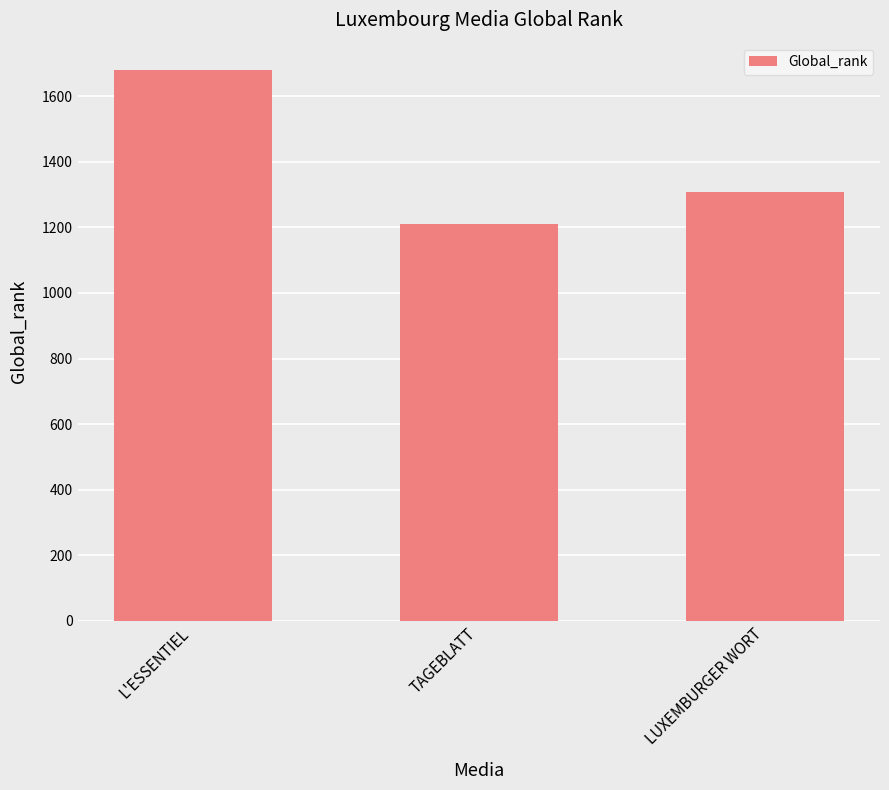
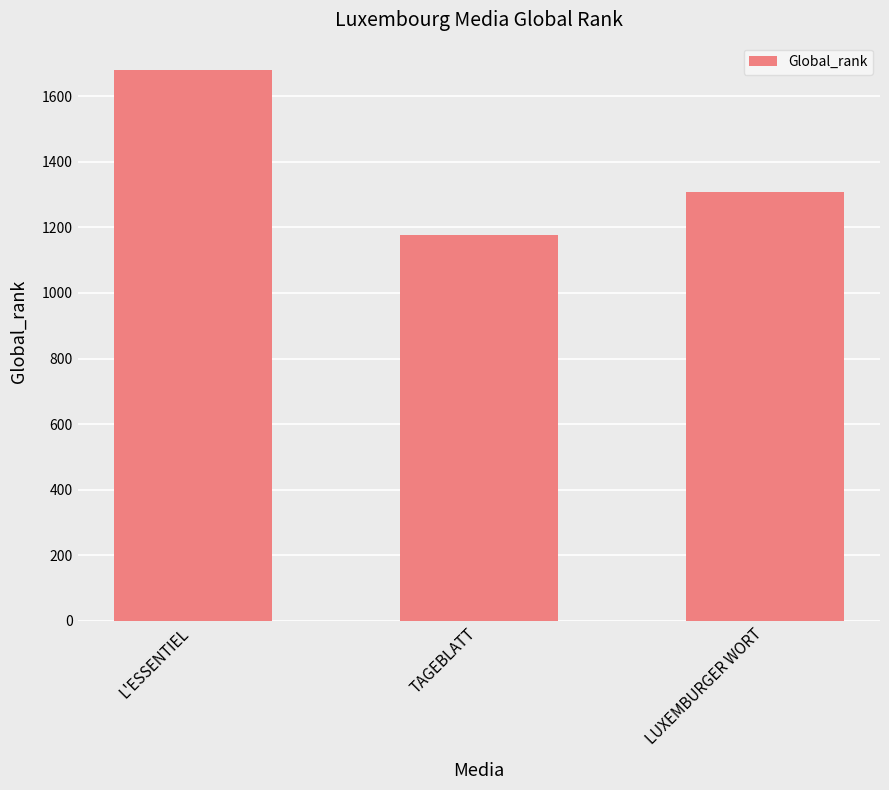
  {
    "L'ESSENTIEL": 1680,
-   "TAGEBLATT": 1210,
+   "TAGEBLATT": 1180,
    "LUXEMBURGER WORT": 1310
  }
